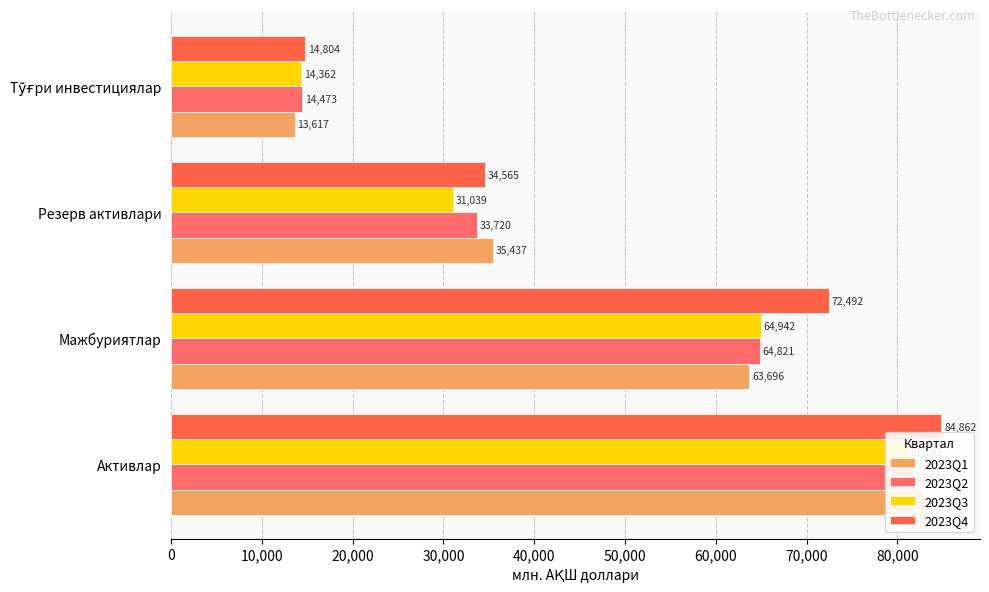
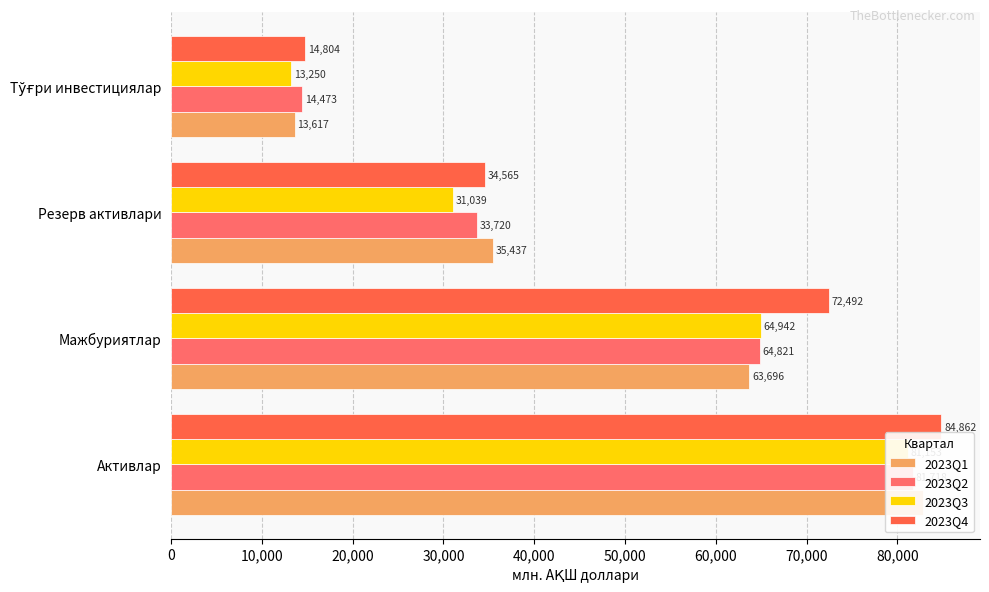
  {
    "2023Q3": {
-     "Тўғри инвестициялар": "14,362",
+     "Тўғри инвестициялар": "13,250",
      "Резерв активлари": "31,039",
      "Мажбуриятлар": "64,942"
    }
  }
